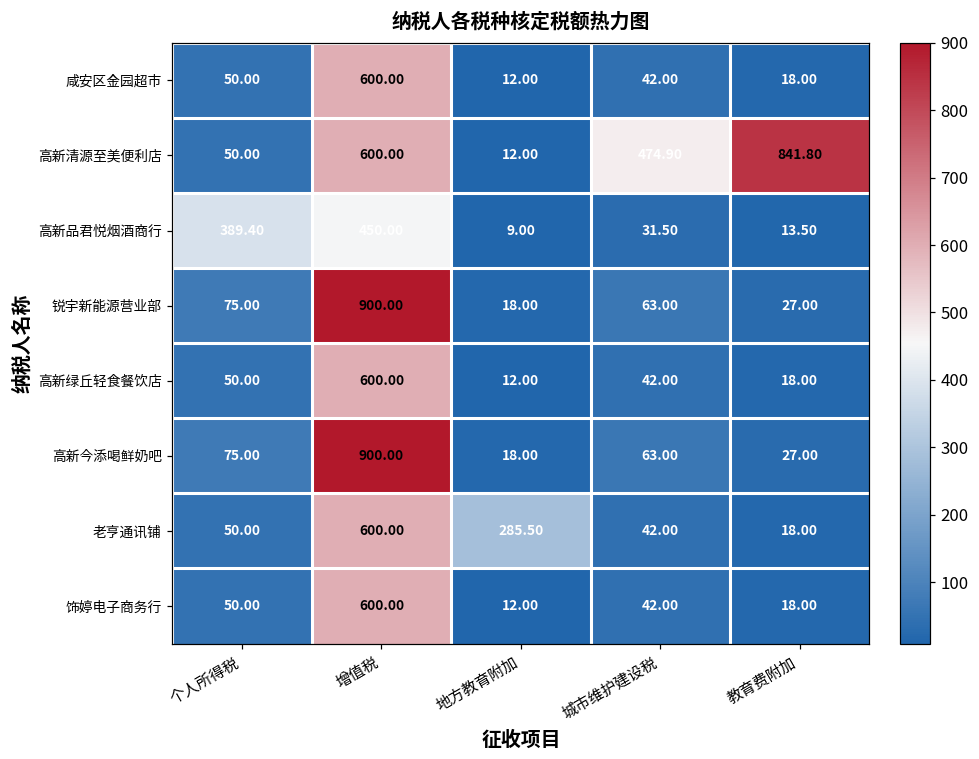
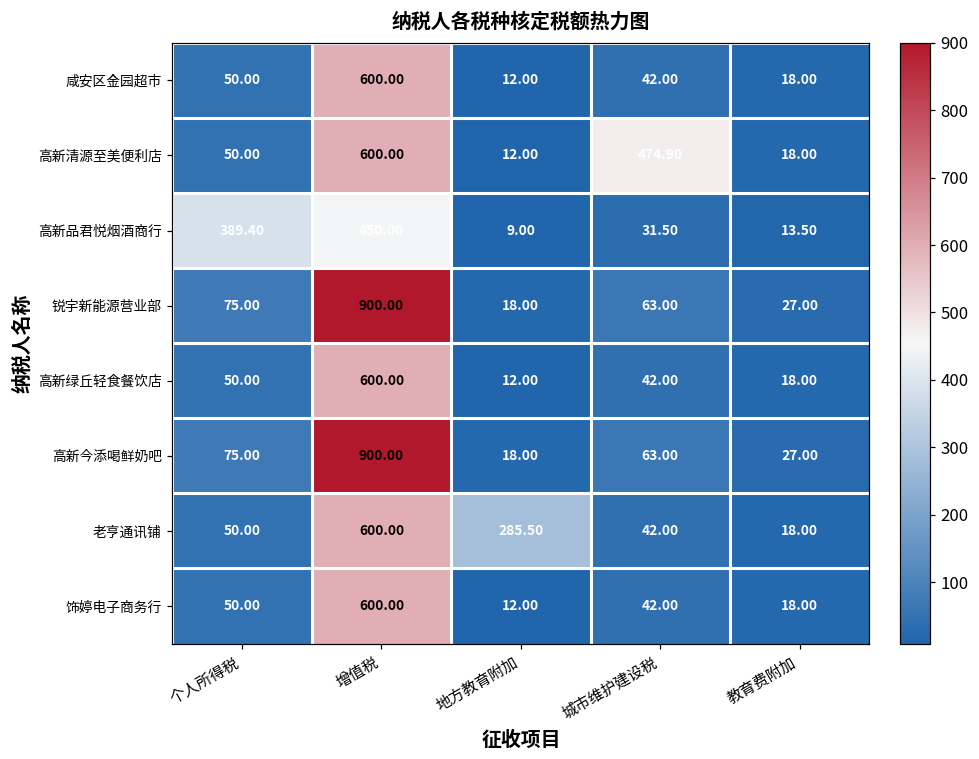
  {
    "咸安区金园超市": {
      "个人所得税": 50.00,
      "增值税": 600.00,
      "地方教育附加": 12.00,
      "城市维护建设税": 42.00,
      "教育费附加": 18.00
    },
    "高新清源至美便利店": {
      "个人所得税": 50.00,
      "增值税": 600.00,
      "地方教育附加": 12.00,
-     "教育费附加": 841.80
+     "教育费附加": 18.00
    },
    "高新品君悦烟酒商行": {
      "地方教育附加": 9.00,
      "城市维护建设税": 31.50,
      "教育费附加": 13.50
    },
    "锐宇新能源营业部": {
      "个人所得税": 75.00,
      "增值税": 900.00,
      "地方教育附加": 18.00,
      "城市维护建设税": 63.00,
      "教育费附加": 27.00
    },
    "高新绿丘轻食餐饮店": {
      "个人所得税": 50.00,
      "增值税": 600.00,
      "地方教育附加": 12.00,
      "城市维护建设税": 42.00,
      "教育费附加": 18.00
    },
    "高新今添喝鲜奶吧": {
      "个人所得税": 75.00,
      "增值税": 900.00,
      "地方教育附加": 18.00,
      "城市维护建设税": 63.00,
      "教育费附加": 27.00
    },
    "老亨通讯铺": {
      "个人所得税": 50.00,
      "增值税": 600.00,
      "地方教育附加": 285.50,
      "城市维护建设税": 42.00,
      "教育费附加": 18.00
    },
    "饰婷电子商务行": {
      "个人所得税": 50.00,
      "增值税": 600.00,
      "地方教育附加": 12.00,
      "城市维护建设税": 42.00,
      "教育费附加": 18.00
    }
  }
